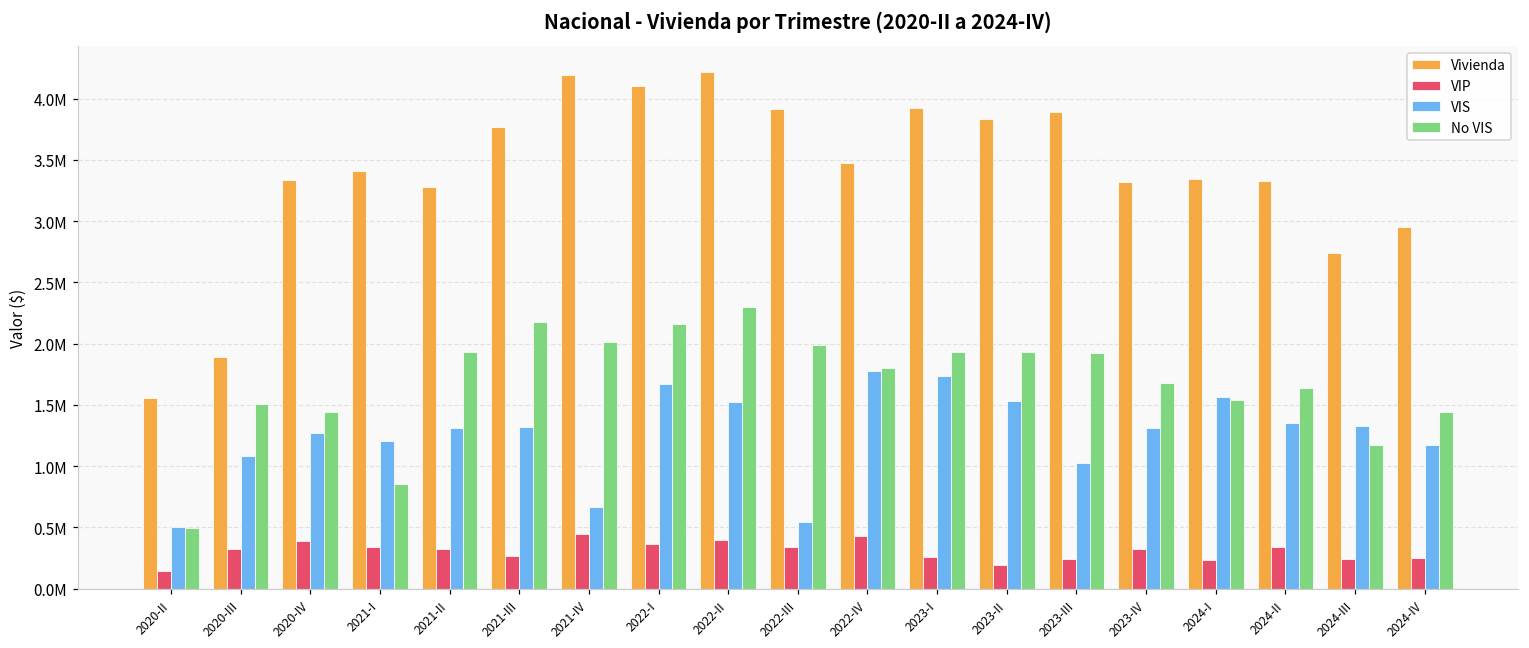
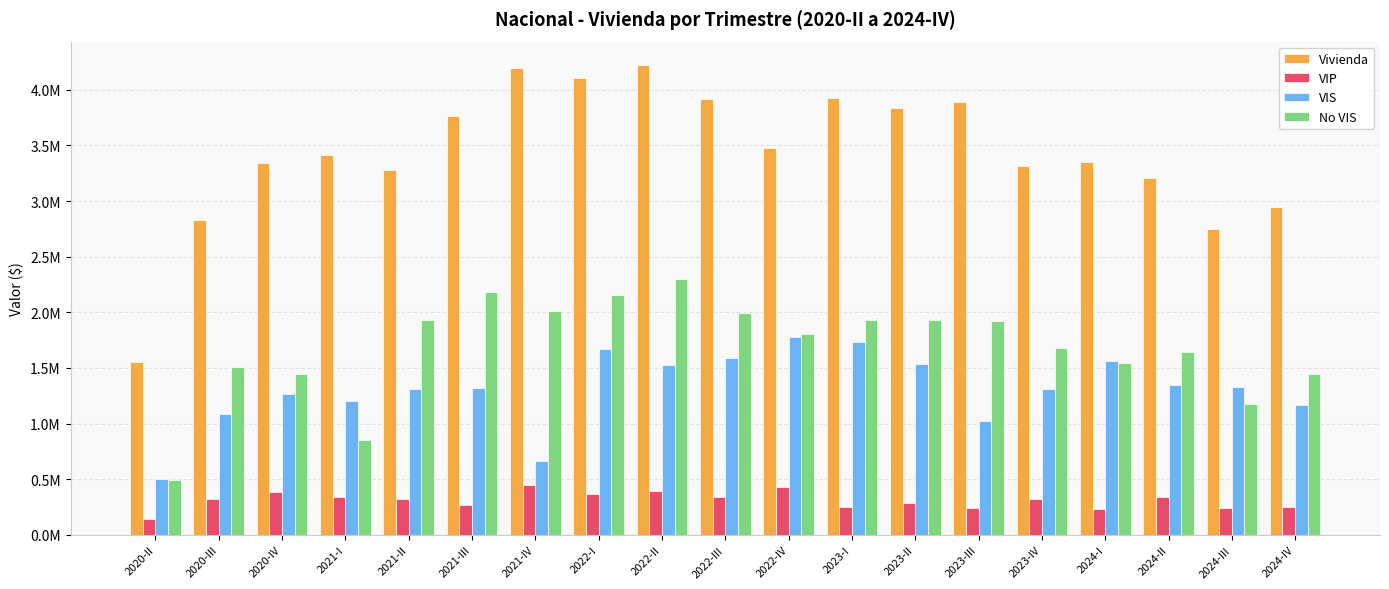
  {
    "Vivienda": {
      "2020-II": 1560000,
-     "2020-III": 1890000,
+     "2020-III": 2830000,
      "2020-IV": 3340000,
      "2021-I": 3410000,
      "2021-II": 3280000,
      "2021-III": 3770000,
      "2021-IV": 4190000,
      "2022-I": 4100000,
      "2022-II": 4220000,
      "2022-III": 3920000,
      "2022-IV": 3480000,
      "2023-I": 3920000,
      "2023-II": 3840000,
      "2023-III": 3890000,
      "2023-IV": 3320000,
      "2024-I": 3350000,
-     "2024-II": 3330000,
+     "2024-II": 3210000,
      "2024-III": 2740000,
      "2024-IV": 2950000
    },
    "VIP": {
      "2020-II": 140000,
      "2020-III": 320000,
      "2020-IV": 390000,
      "2021-I": 340000,
      "2021-II": 320000,
      "2021-III": 270000,
      "2021-IV": 450000,
      "2022-I": 370000,
      "2022-II": 400000,
      "2022-III": 340000,
      "2022-IV": 430000,
      "2023-I": 250000,
-     "2023-II": 190000,
+     "2023-II": 290000,
      "2023-III": 240000,
      "2023-IV": 320000,
      "2024-I": 240000,
      "2024-II": 340000,
      "2024-III": 240000,
      "2024-IV": 250000
    },
    "VIS": {
      "2020-II": 500000,
      "2020-III": 1080000,
      "2020-IV": 1270000,
      "2021-I": 1200000,
      "2021-II": 1310000,
      "2021-III": 1320000,
      "2021-IV": 660000,
      "2022-I": 1670000,
      "2022-II": 1520000,
-     "2022-III": 540000,
+     "2022-III": 1590000,
      "2022-IV": 1780000,
      "2023-I": 1740000,
      "2023-II": 1540000,
      "2023-III": 1020000,
      "2023-IV": 1320000,
      "2024-I": 1570000,
      "2024-II": 1350000,
      "2024-III": 1330000,
      "2024-IV": 1170000
    },
    "No VIS": {
      "2020-II": 490000,
      "2020-III": 1510000,
      "2020-IV": 1440000,
      "2021-I": 860000,
      "2021-II": 1930000,
      "2021-III": 2180000,
      "2021-IV": 2010000,
      "2022-I": 2160000,
      "2022-II": 2300000,
      "2022-III": 1990000,
      "2022-IV": 1800000,
      "2023-I": 1930000,
      "2023-II": 1930000,
      "2023-III": 1930000,
      "2023-IV": 1680000,
      "2024-I": 1540000,
      "2024-II": 1640000,
      "2024-III": 1180000,
      "2024-IV": 1440000
    }
  }
